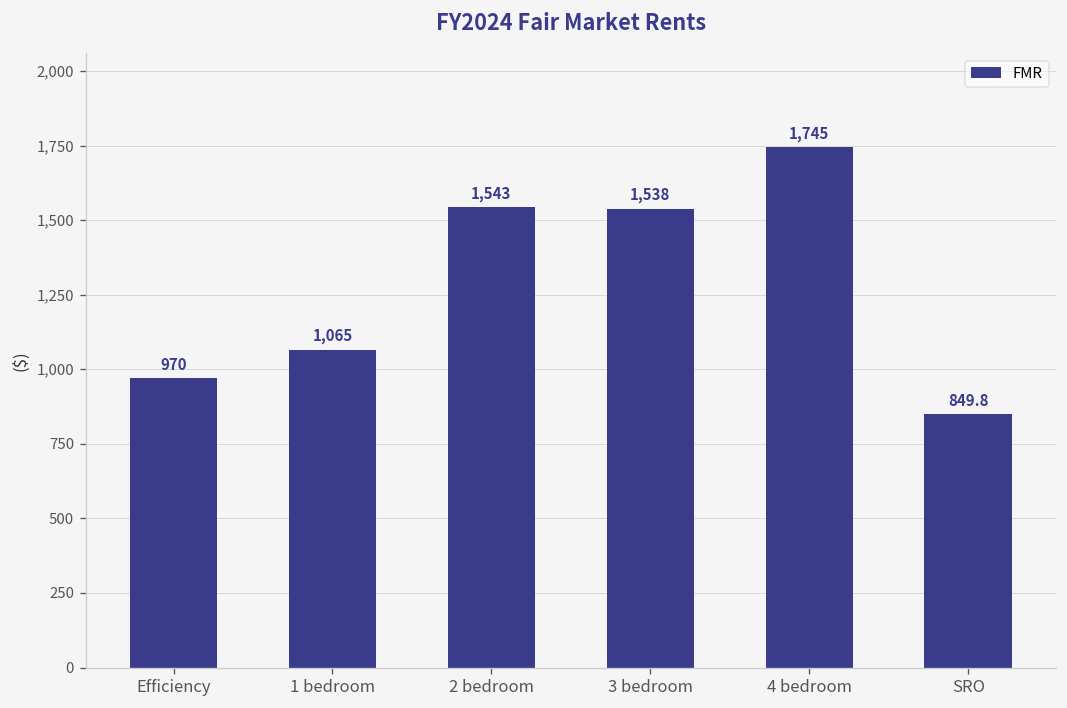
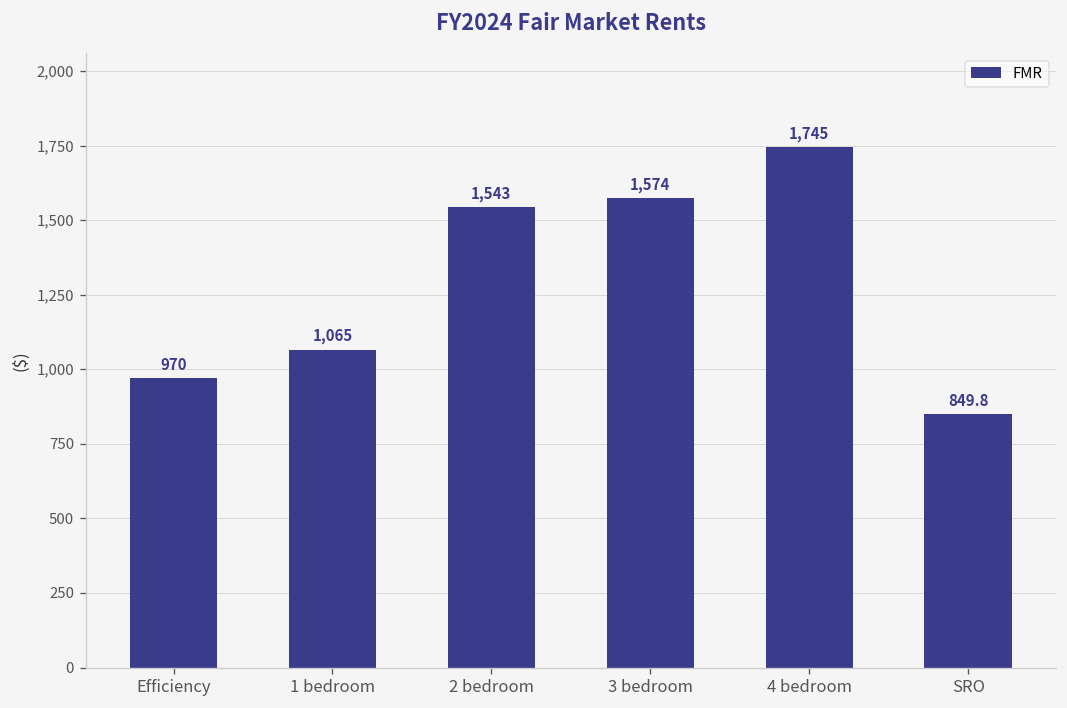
  {
    "Efficiency": "970",
    "1 bedroom": "1,065",
    "2 bedroom": "1,543",
-   "3 bedroom": "1,538",
+   "3 bedroom": "1,574",
    "4 bedroom": "1,745",
    "SRO": "849.8"
  }
